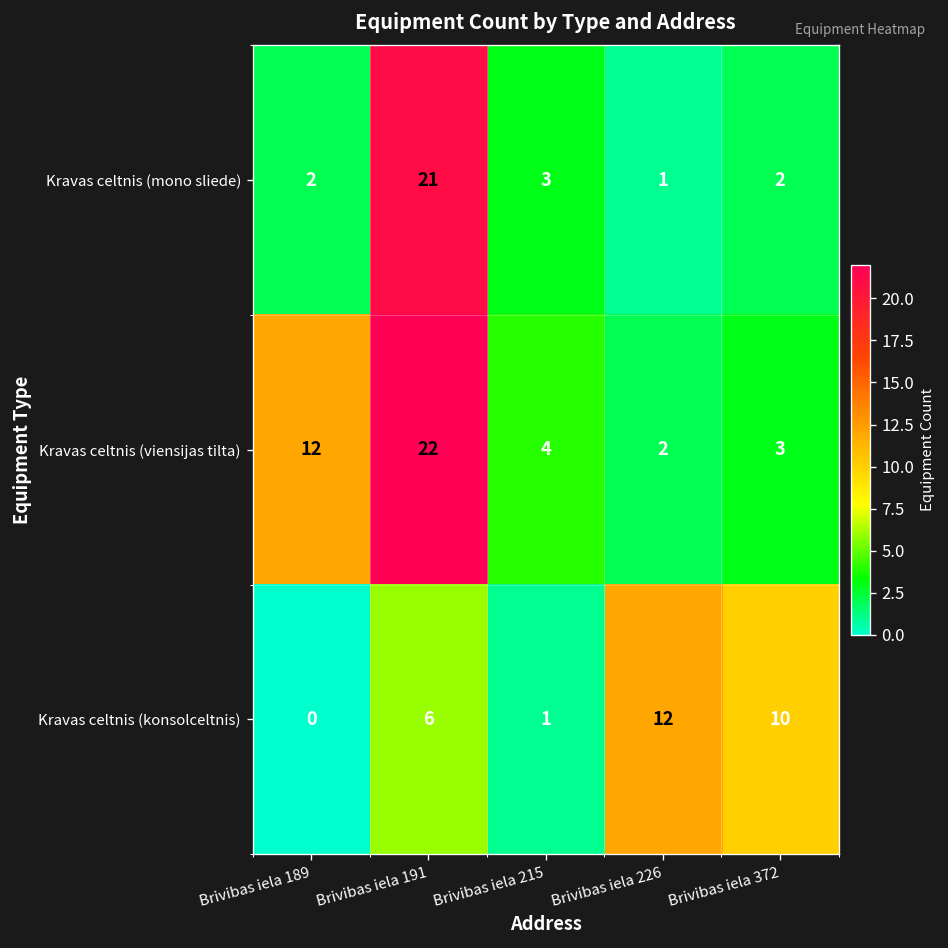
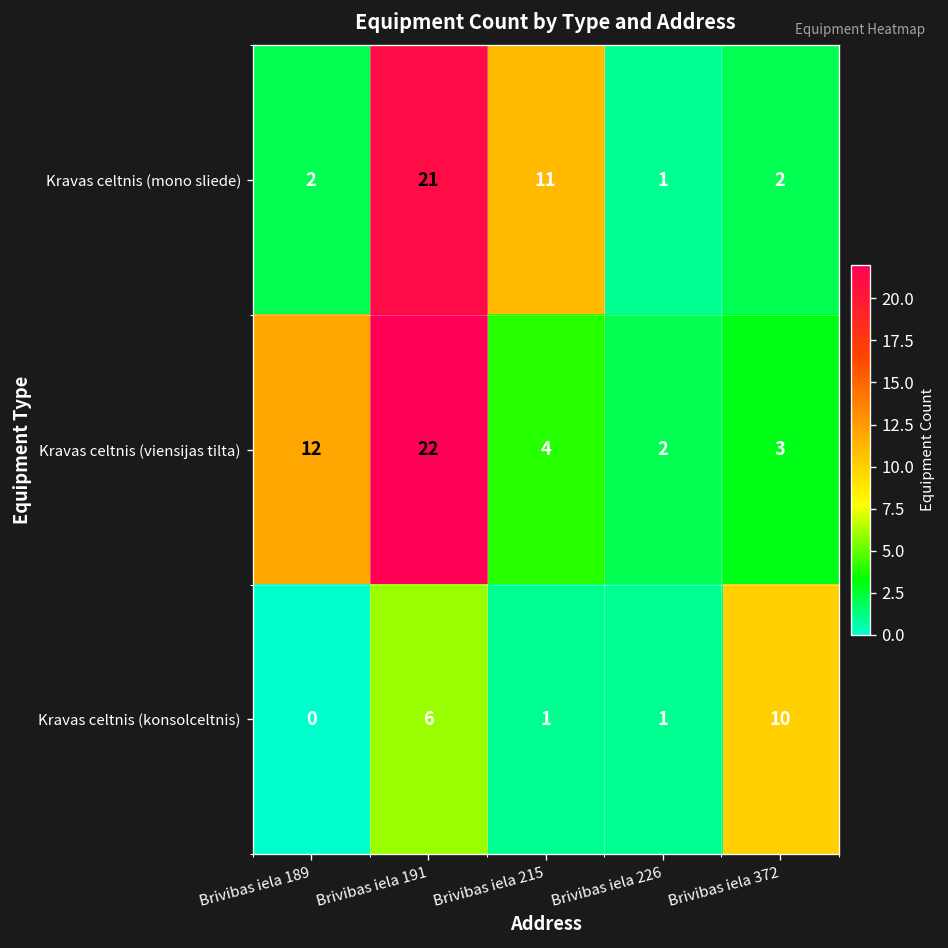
  {
    "Kravas celtnis (mono sliede)": {
      "Brivibas iela 189": 2,
      "Brivibas iela 191": 21,
-     "Brivibas iela 215": 3,
+     "Brivibas iela 215": 11,
      "Brivibas iela 226": 1,
      "Brivibas iela 372": 2
    },
    "Kravas celtnis (viensijas tilta)": {
      "Brivibas iela 189": 12,
      "Brivibas iela 191": 22,
      "Brivibas iela 215": 4,
      "Brivibas iela 226": 2,
      "Brivibas iela 372": 3
    },
    "Kravas celtnis (konsolceltnis)": {
      "Brivibas iela 189": 0,
      "Brivibas iela 191": 6,
      "Brivibas iela 215": 1,
-     "Brivibas iela 226": 12,
+     "Brivibas iela 226": 1,
      "Brivibas iela 372": 10
    }
  }
